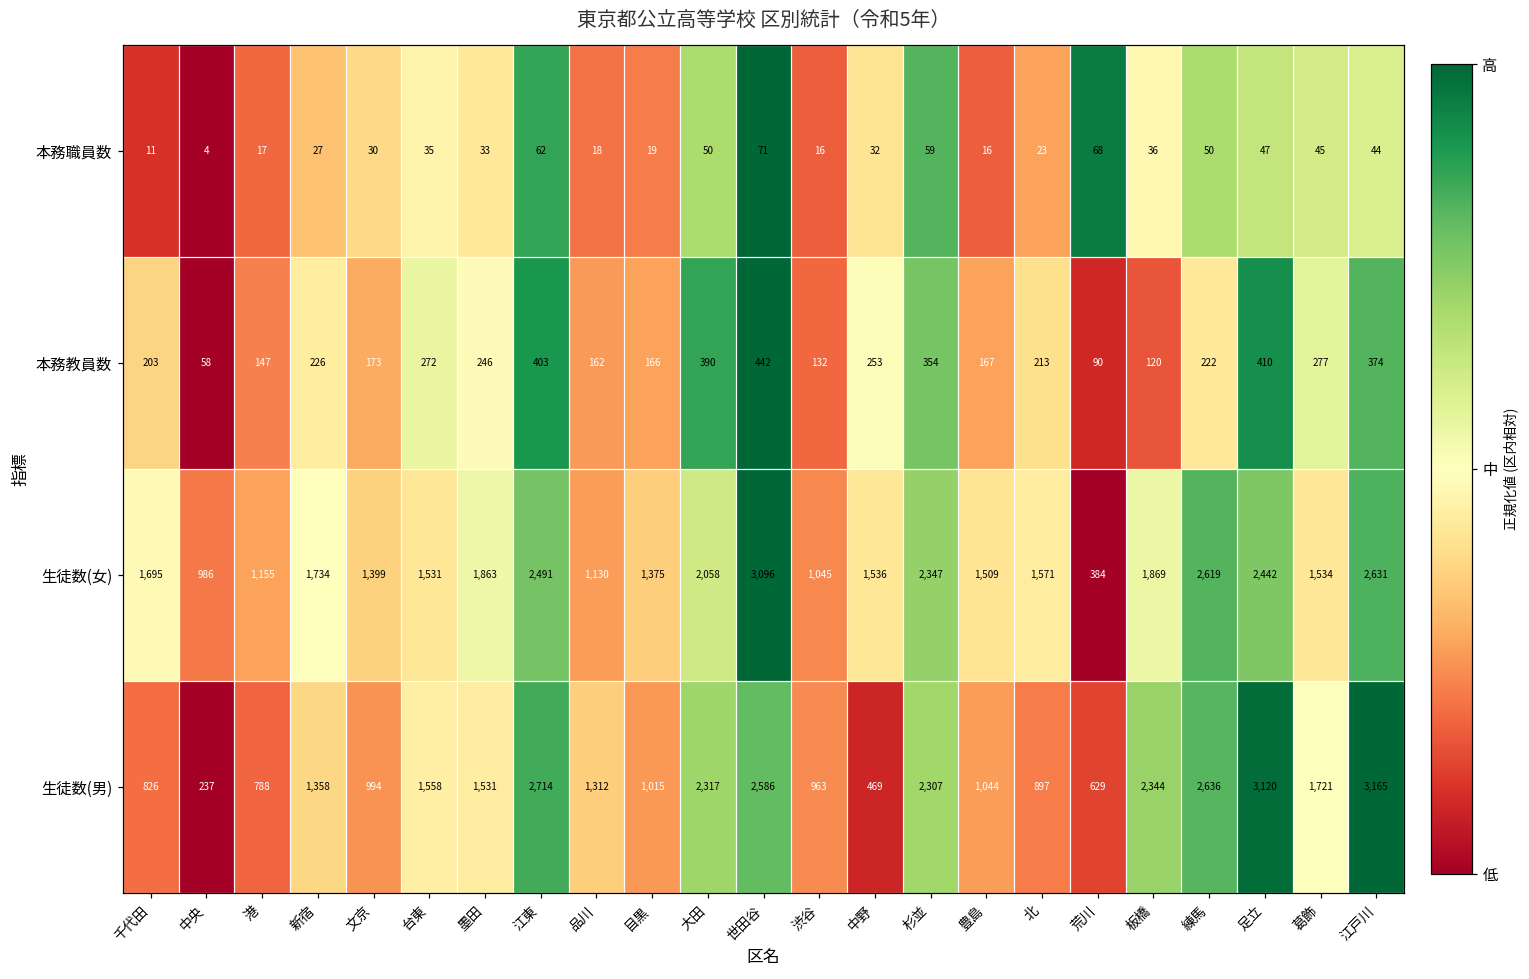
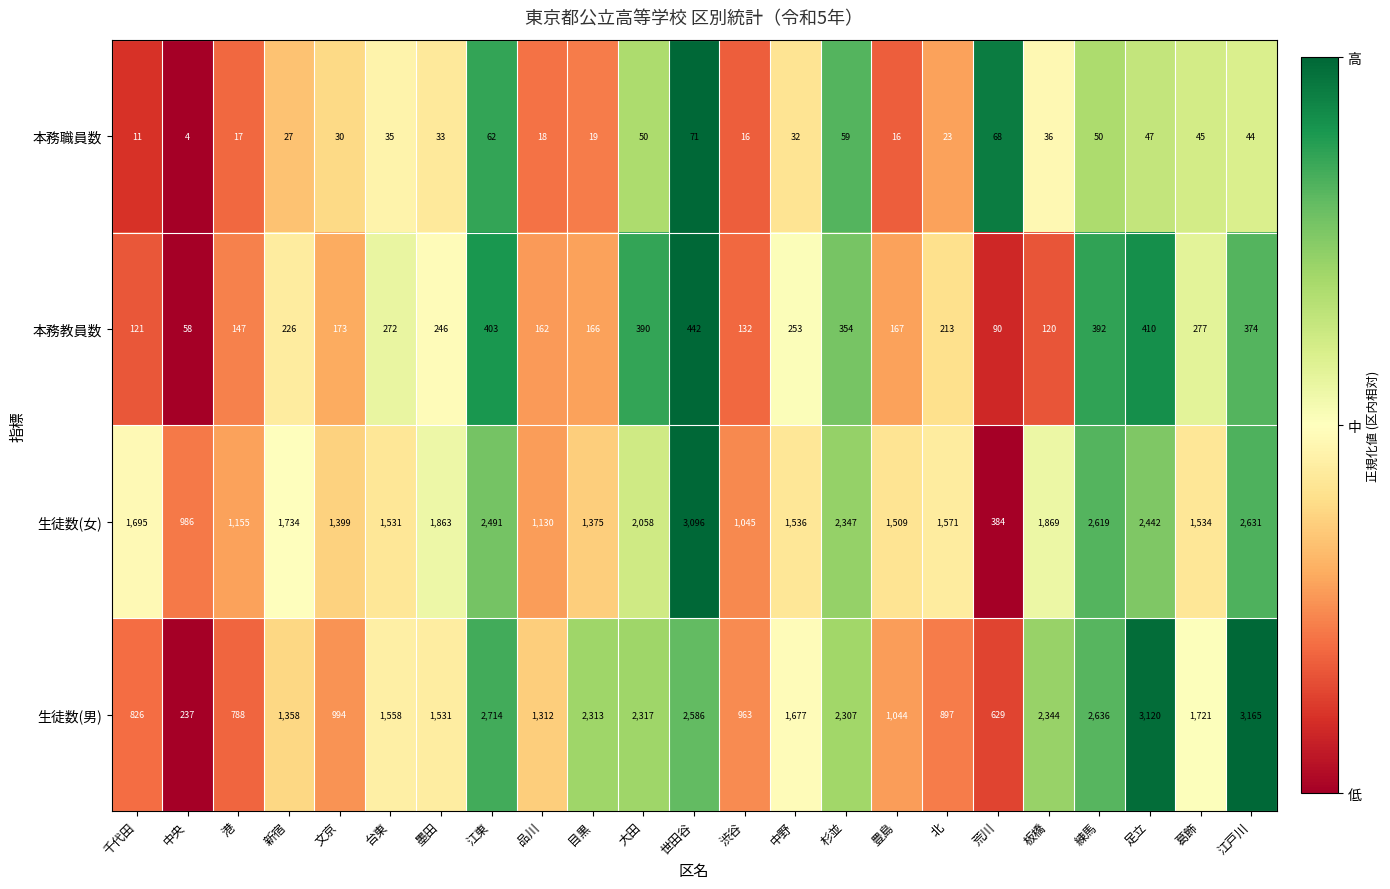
  {
    "本務職員数": {
      "千代田": "11",
      "中央": "4",
      "港": "17",
      "新宿": "27",
      "文京": "30",
      "台東": "35",
      "墨田": "33",
      "江東": "62",
      "品川": "18",
      "目黒": "19",
      "大田": "50",
      "世田谷": "71",
      "渋谷": "16",
      "中野": "32",
      "杉並": "59",
      "豊島": "16",
      "北": "23",
      "荒川": "68",
      "板橋": "36",
      "練馬": "50",
      "足立": "47",
      "葛飾": "45",
      "江戸川": "44"
    },
    "本務教員数": {
-     "千代田": "203",
+     "千代田": "121",
      "中央": "58",
      "港": "147",
      "新宿": "226",
      "文京": "173",
      "台東": "272",
      "墨田": "246",
      "江東": "403",
      "品川": "162",
      "目黒": "166",
      "大田": "390",
      "世田谷": "442",
      "渋谷": "132",
      "中野": "253",
      "杉並": "354",
      "豊島": "167",
      "北": "213",
      "荒川": "90",
      "板橋": "120",
-     "練馬": "222",
+     "練馬": "392",
      "足立": "410",
      "葛飾": "277",
      "江戸川": "374"
    },
    "生徒数(女)": {
      "千代田": "1,695",
      "中央": "986",
      "港": "1,155",
      "新宿": "1,734",
      "文京": "1,399",
      "台東": "1,531",
      "墨田": "1,863",
      "江東": "2,491",
      "品川": "1,130",
      "目黒": "1,375",
      "大田": "2,058",
      "世田谷": "3,096",
      "渋谷": "1,045",
      "中野": "1,536",
      "杉並": "2,347",
      "豊島": "1,509",
      "北": "1,571",
      "荒川": "384",
      "板橋": "1,869",
      "練馬": "2,619",
      "足立": "2,442",
      "葛飾": "1,534",
      "江戸川": "2,631"
    },
    "生徒数(男)": {
      "千代田": "826",
      "中央": "237",
      "港": "788",
      "新宿": "1,358",
      "文京": "994",
      "台東": "1,558",
      "墨田": "1,531",
      "江東": "2,714",
      "品川": "1,312",
-     "目黒": "1,015",
+     "目黒": "2,313",
      "大田": "2,317",
      "世田谷": "2,586",
      "渋谷": "963",
-     "中野": "469",
+     "中野": "1,677",
      "杉並": "2,307",
      "豊島": "1,044",
      "北": "897",
      "荒川": "629",
      "板橋": "2,344",
      "練馬": "2,636",
      "足立": "3,120",
      "葛飾": "1,721",
      "江戸川": "3,165"
    }
  }
